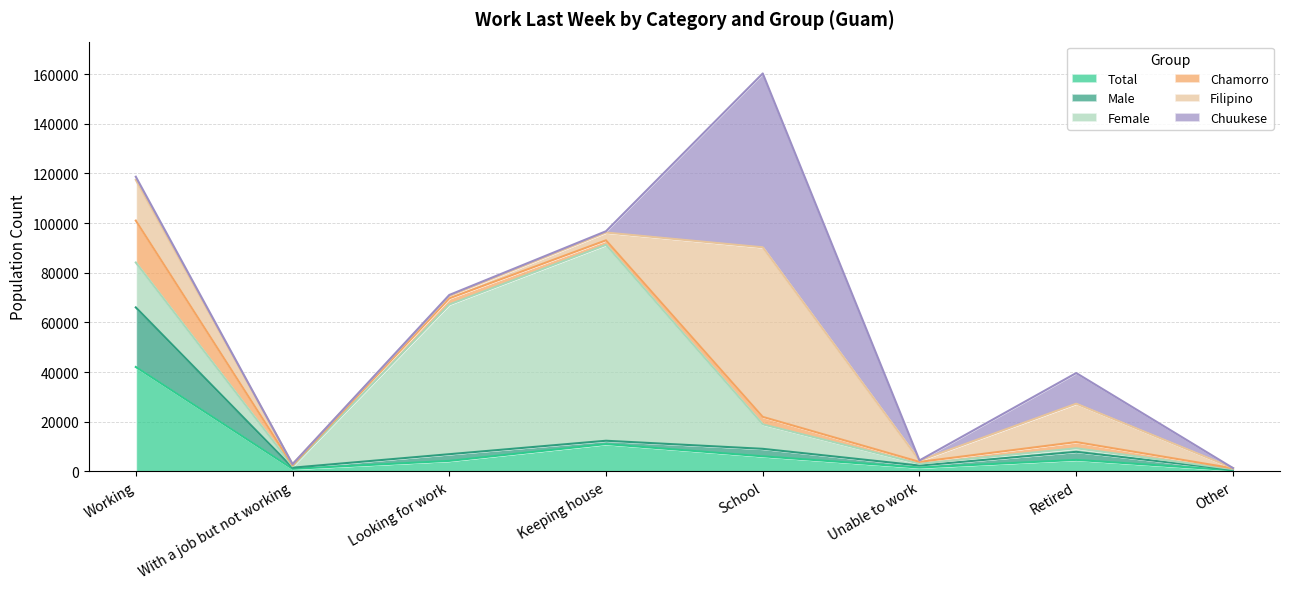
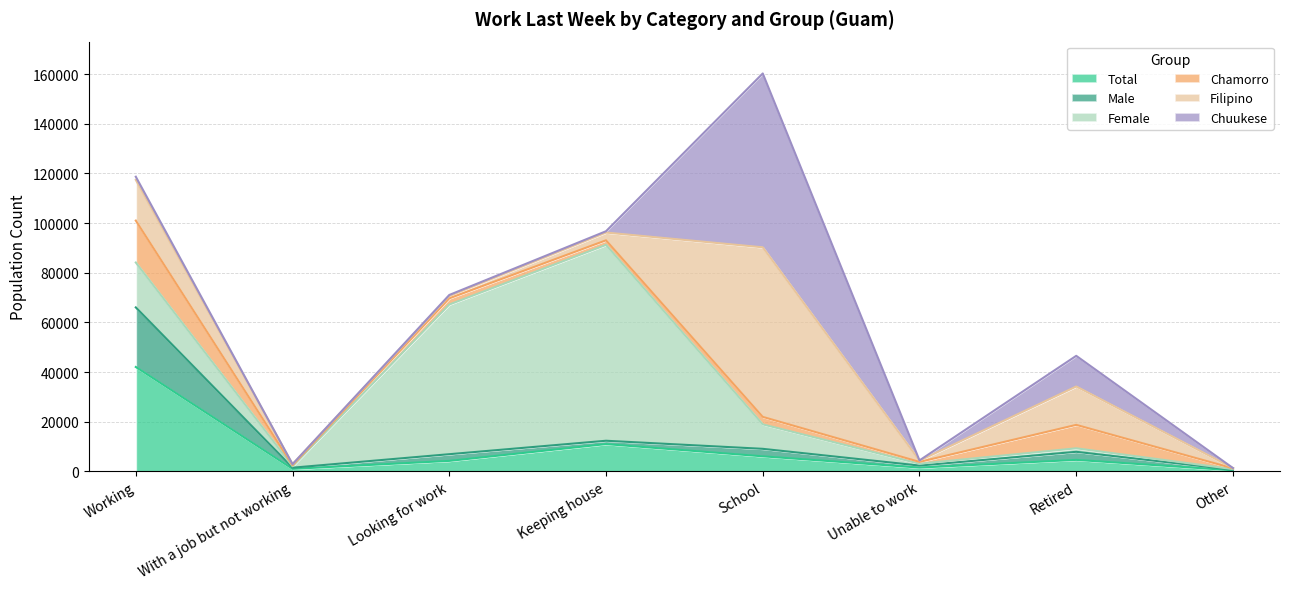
  {
    "Female": {
      "Working": 18000,
      "Looking for work": 60000,
      "Keeping house": 79000,
      "School": 10000,
      "Retired": 1000
    },
    "Chamorro": {
      "Working": 17000,
      "Keeping house": 2000,
      "School": 3000,
-     "Retired": 3000
+     "Retired": 9000
    },
    "Filipino": {
      "Working": 16000,
      "School": 68000,
      "Retired": 15000
    },
    "Chuukese": {
      "Working": 1000,
      "School": 70000,
      "Retired": 12000
    }
  }
